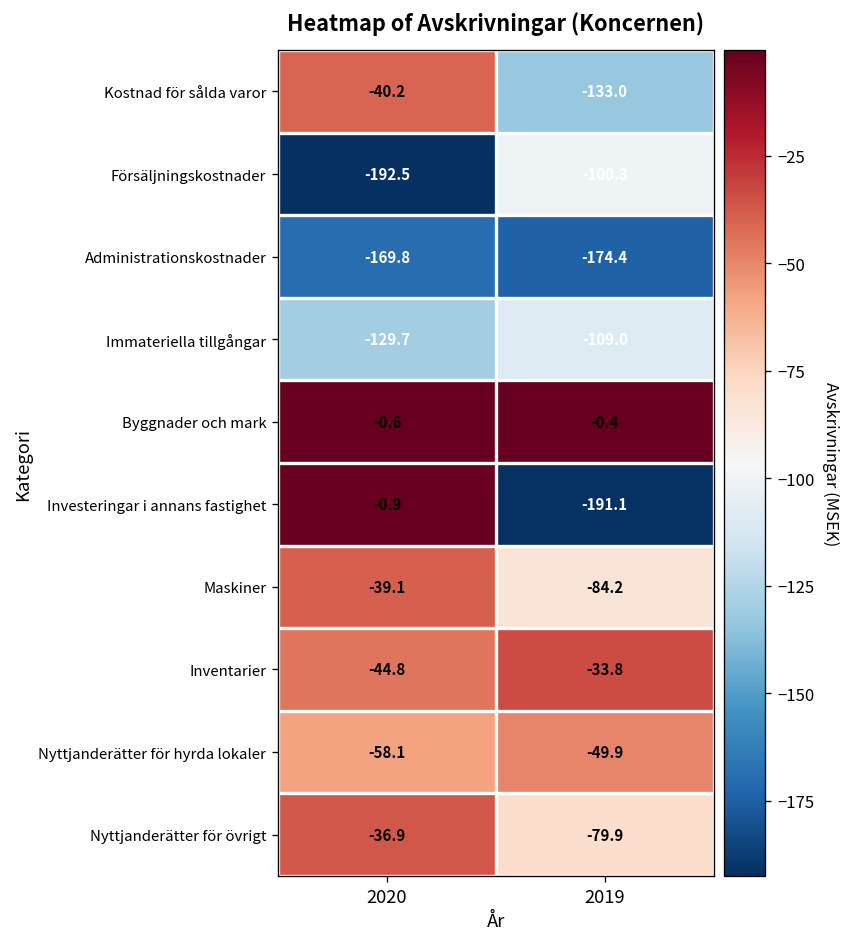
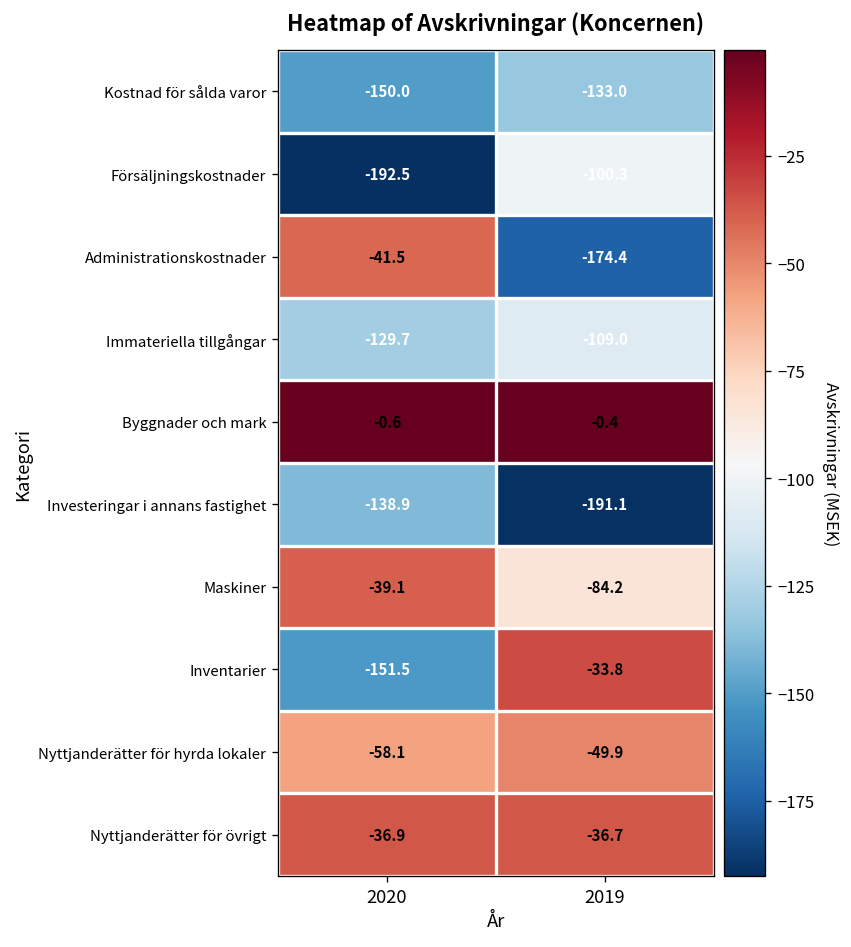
  {
    "Kostnad för sålda varor": {
-     "2020": -40.2,
+     "2020": -150.0,
      "2019": -133.0
    },
    "Försäljningskostnader": {
      "2020": -192.5
    },
    "Administrationskostnader": {
-     "2020": -169.8,
+     "2020": -41.5,
      "2019": -174.4
    },
    "Immateriella tillgångar": {
      "2020": -129.7
    },
    "Byggnader och mark": {
      "2020": -0.6,
      "2019": -0.4
    },
    "Investeringar i annans fastighet": {
-     "2020": -0.9,
+     "2020": -138.9,
      "2019": -191.1
    },
    "Maskiner": {
      "2020": -39.1,
      "2019": -84.2
    },
    "Inventarier": {
-     "2020": -44.8,
+     "2020": -151.5,
      "2019": -33.8
    },
    "Nyttjanderätter för hyrda lokaler": {
      "2020": -58.1,
      "2019": -49.9
    },
    "Nyttjanderätter för övrigt": {
      "2020": -36.9,
-     "2019": -79.9
+     "2019": -36.7
    }
  }
